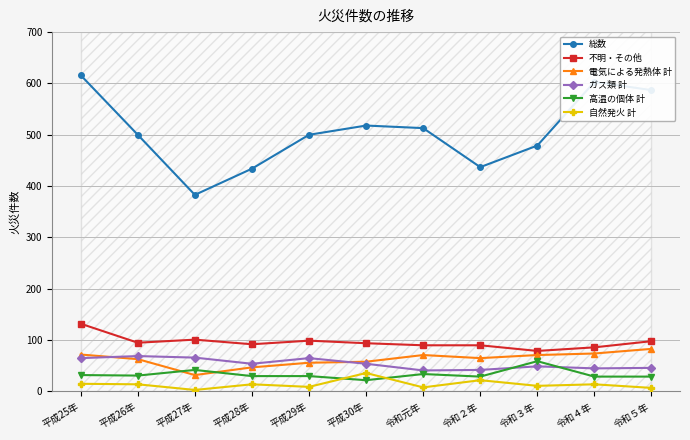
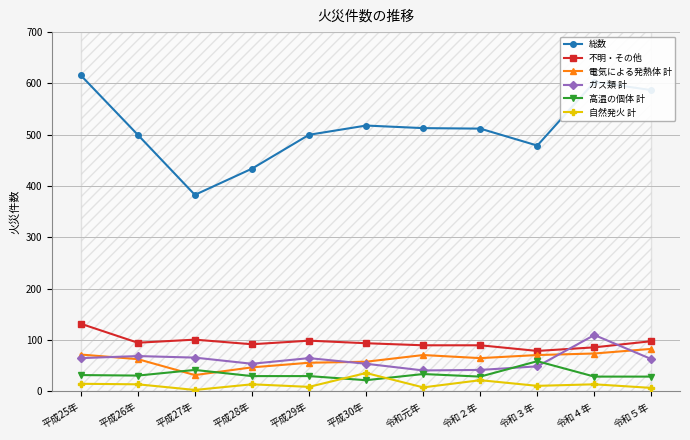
  {
    "総数": {
      "平成25年": 620,
      "平成26年": 500,
      "平成27年": 380,
      "平成28年": 430,
      "平成29年": 500,
      "平成30年": 520,
      "令和元年": 510,
-     "令和２年": 440,
+     "令和２年": 510,
      "令和３年": 480
    },
    "不明・その他": {
      "平成25年": 130,
      "平成26年": 100,
      "平成27年": 100,
      "平成28年": 90,
      "平成29年": 100,
      "平成30年": 90,
      "令和元年": 90,
      "令和２年": 90,
      "令和３年": 80,
      "令和４年": 90,
      "令和５年": 100
    },
    "電気による発熱体 計": {
      "平成25年": 70,
      "平成26年": 60,
      "平成27年": 30,
      "平成28年": 50,
      "平成29年": 60,
      "令和元年": 70,
      "令和２年": 70,
      "令和３年": 70,
      "令和４年": 70,
      "令和５年": 80
    },
    "ガス類 計": {
      "平成25年": 70,
      "平成26年": 70,
      "平成27年": 70,
      "平成28年": 50,
      "平成29年": 70,
      "令和元年": 40,
      "令和２年": 40,
      "令和３年": 50,
-     "令和４年": 50,
-     "令和５年": 50
+     "令和４年": 110,
+     "令和５年": 60
    },
    "高温の個体 計": {
      "平成25年": 30,
      "平成26年": 30,
      "平成27年": 40,
      "平成28年": 30,
      "平成29年": 30,
      "平成30年": 20,
      "令和元年": 30,
      "令和２年": 30,
      "令和３年": 60,
      "令和４年": 30,
      "令和５年": 30
    },
    "自然発火 計": {
      "平成25年": 20,
      "平成26年": 10,
      "平成27年": 0,
      "平成28年": 10,
      "平成29年": 10,
      "平成30年": 40,
      "令和元年": 10,
      "令和２年": 20,
      "令和３年": 10,
      "令和４年": 10,
      "令和５年": 10
    }
  }
